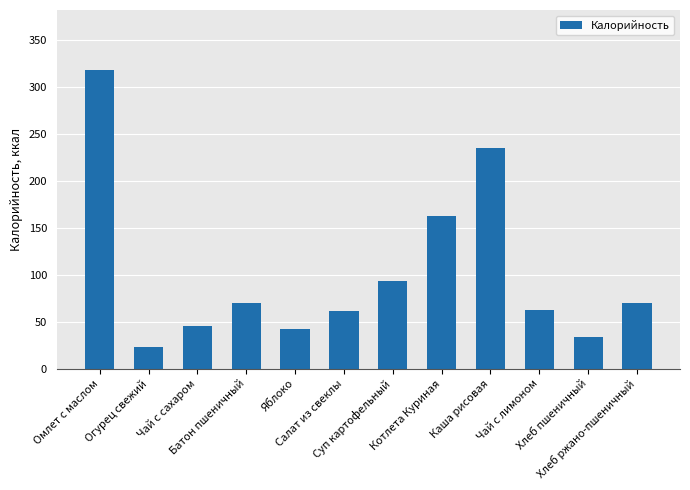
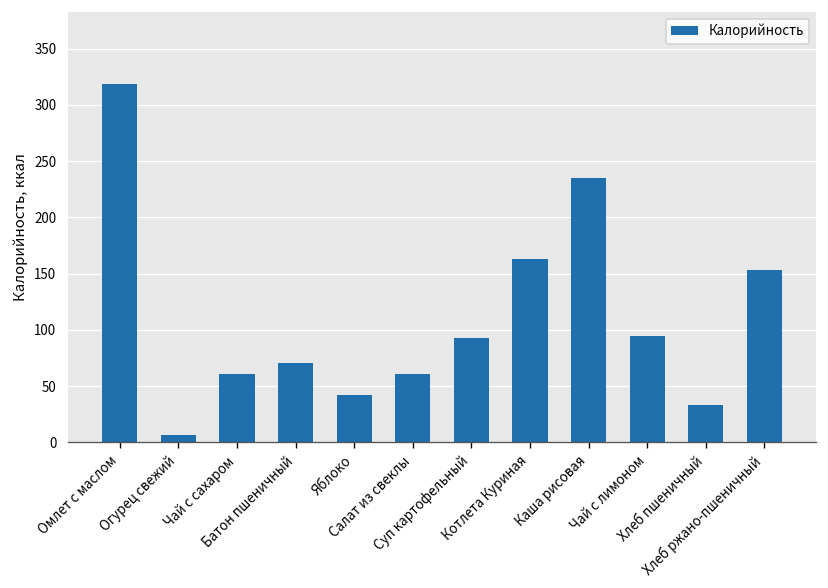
  {
    "Омлет с маслом": 320,
-   "Огурец свежий": 20,
-   "Чай с сахаром": 50,
+   "Огурец свежий": 10,
+   "Чай с сахаром": 60,
    "Батон пшеничный": 70,
    "Яблоко": 40,
    "Салат из свеклы": 60,
    "Суп картофельный": 90,
    "Котлета Куриная": 160,
    "Каша рисовая": 230,
-   "Чай с лимоном": 60,
+   "Чай с лимоном": 90,
    "Хлеб пшеничный": 30,
-   "Хлеб ржано-пшеничный": 70
+   "Хлеб ржано-пшеничный": 150
  }
